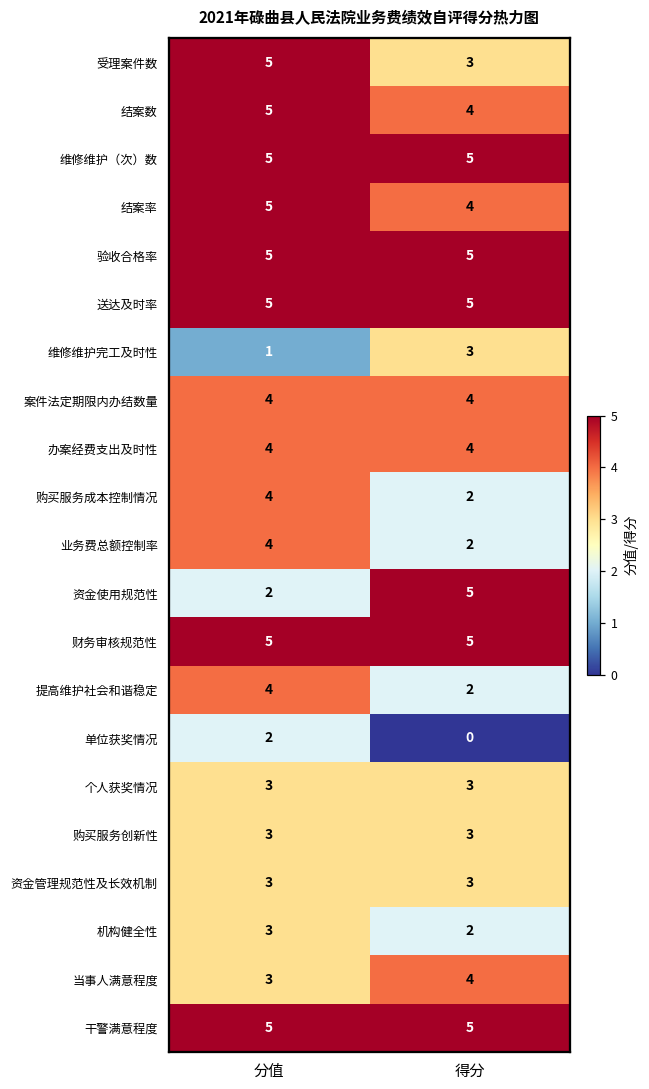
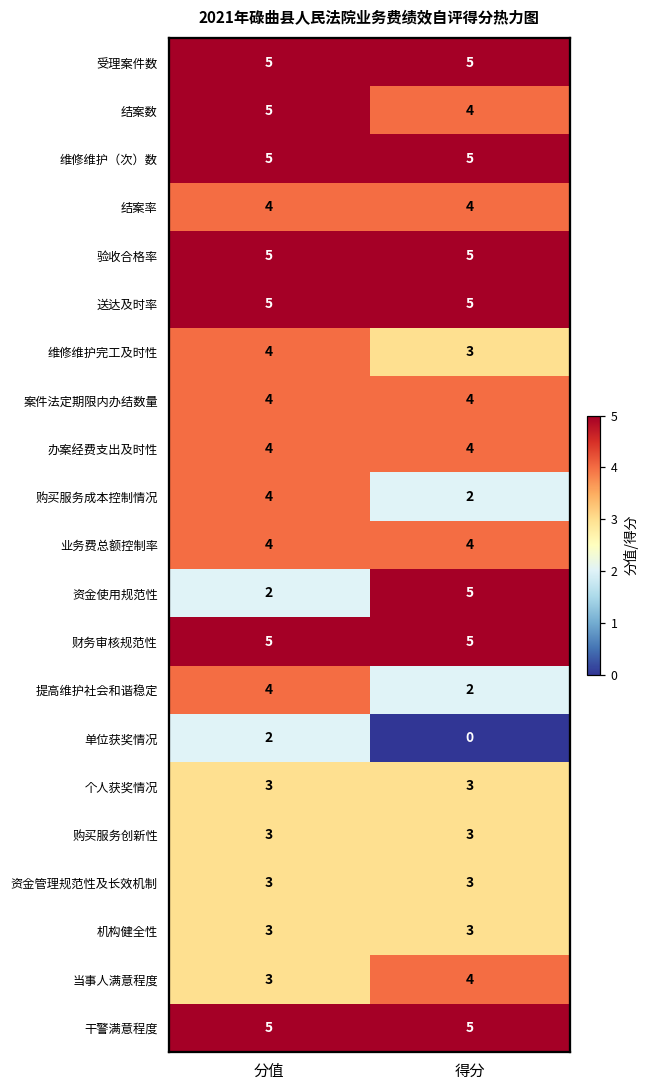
  {
    "受理案件数": {
      "分值": 5,
-     "得分": 3
+     "得分": 5
    },
    "结案数": {
      "分值": 5,
      "得分": 4
    },
    "维修维护（次）数": {
      "分值": 5,
      "得分": 5
    },
    "结案率": {
-     "分值": 5,
+     "分值": 4,
      "得分": 4
    },
    "验收合格率": {
      "分值": 5,
      "得分": 5
    },
    "送达及时率": {
      "分值": 5,
      "得分": 5
    },
    "维修维护完工及时性": {
-     "分值": 1,
+     "分值": 4,
      "得分": 3
    },
    "案件法定期限内办结数量": {
      "分值": 4,
      "得分": 4
    },
    "办案经费支出及时性": {
      "分值": 4,
      "得分": 4
    },
    "购买服务成本控制情况": {
      "分值": 4,
      "得分": 2
    },
    "业务费总额控制率": {
      "分值": 4,
-     "得分": 2
+     "得分": 4
    },
    "资金使用规范性": {
      "分值": 2,
      "得分": 5
    },
    "财务审核规范性": {
      "分值": 5,
      "得分": 5
    },
    "提高维护社会和谐稳定": {
      "分值": 4,
      "得分": 2
    },
    "单位获奖情况": {
      "分值": 2,
      "得分": 0
    },
    "个人获奖情况": {
      "分值": 3,
      "得分": 3
    },
    "购买服务创新性": {
      "分值": 3,
      "得分": 3
    },
    "资金管理规范性及长效机制": {
      "分值": 3,
      "得分": 3
    },
    "机构健全性": {
      "分值": 3,
-     "得分": 2
+     "得分": 3
    },
    "当事人满意程度": {
      "分值": 3,
      "得分": 4
    },
    "干警满意程度": {
      "分值": 5,
      "得分": 5
    }
  }
